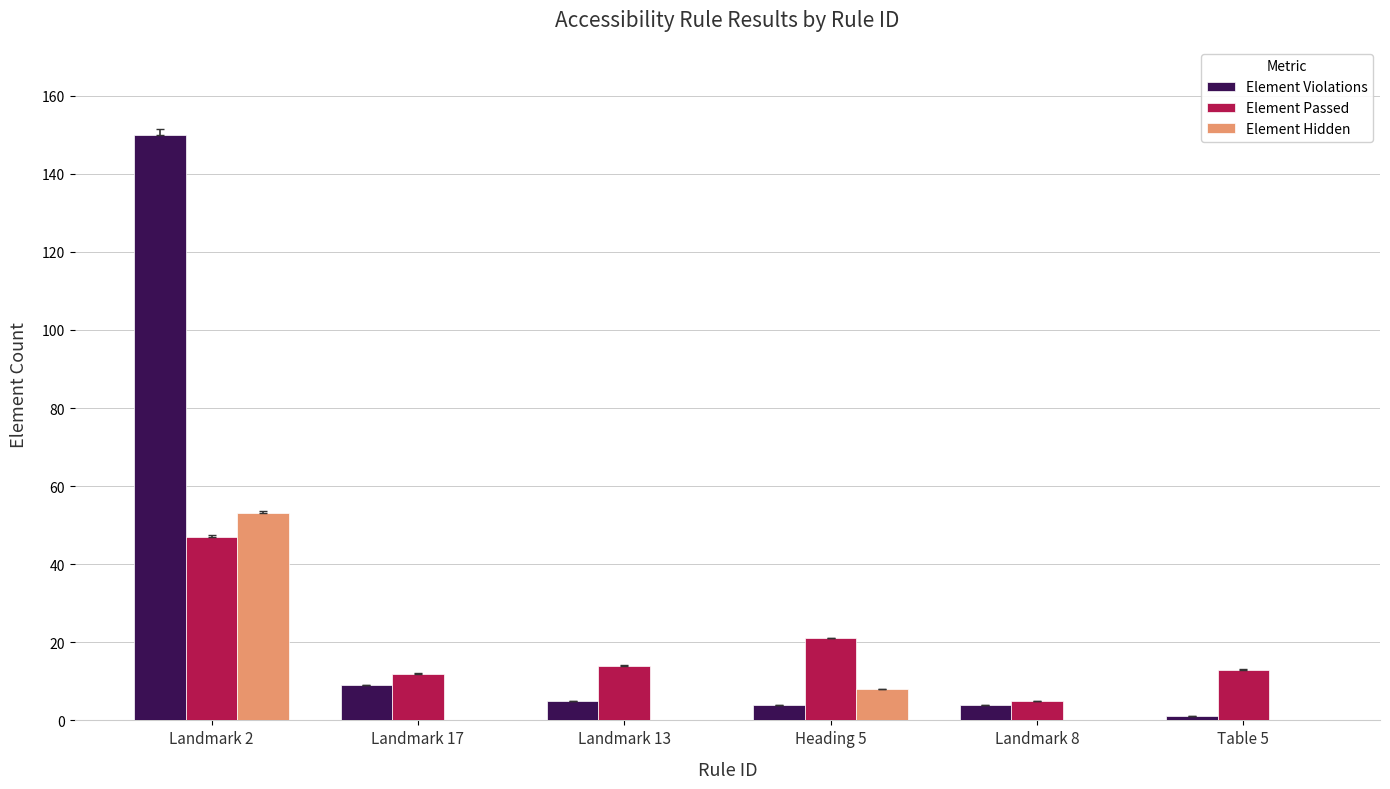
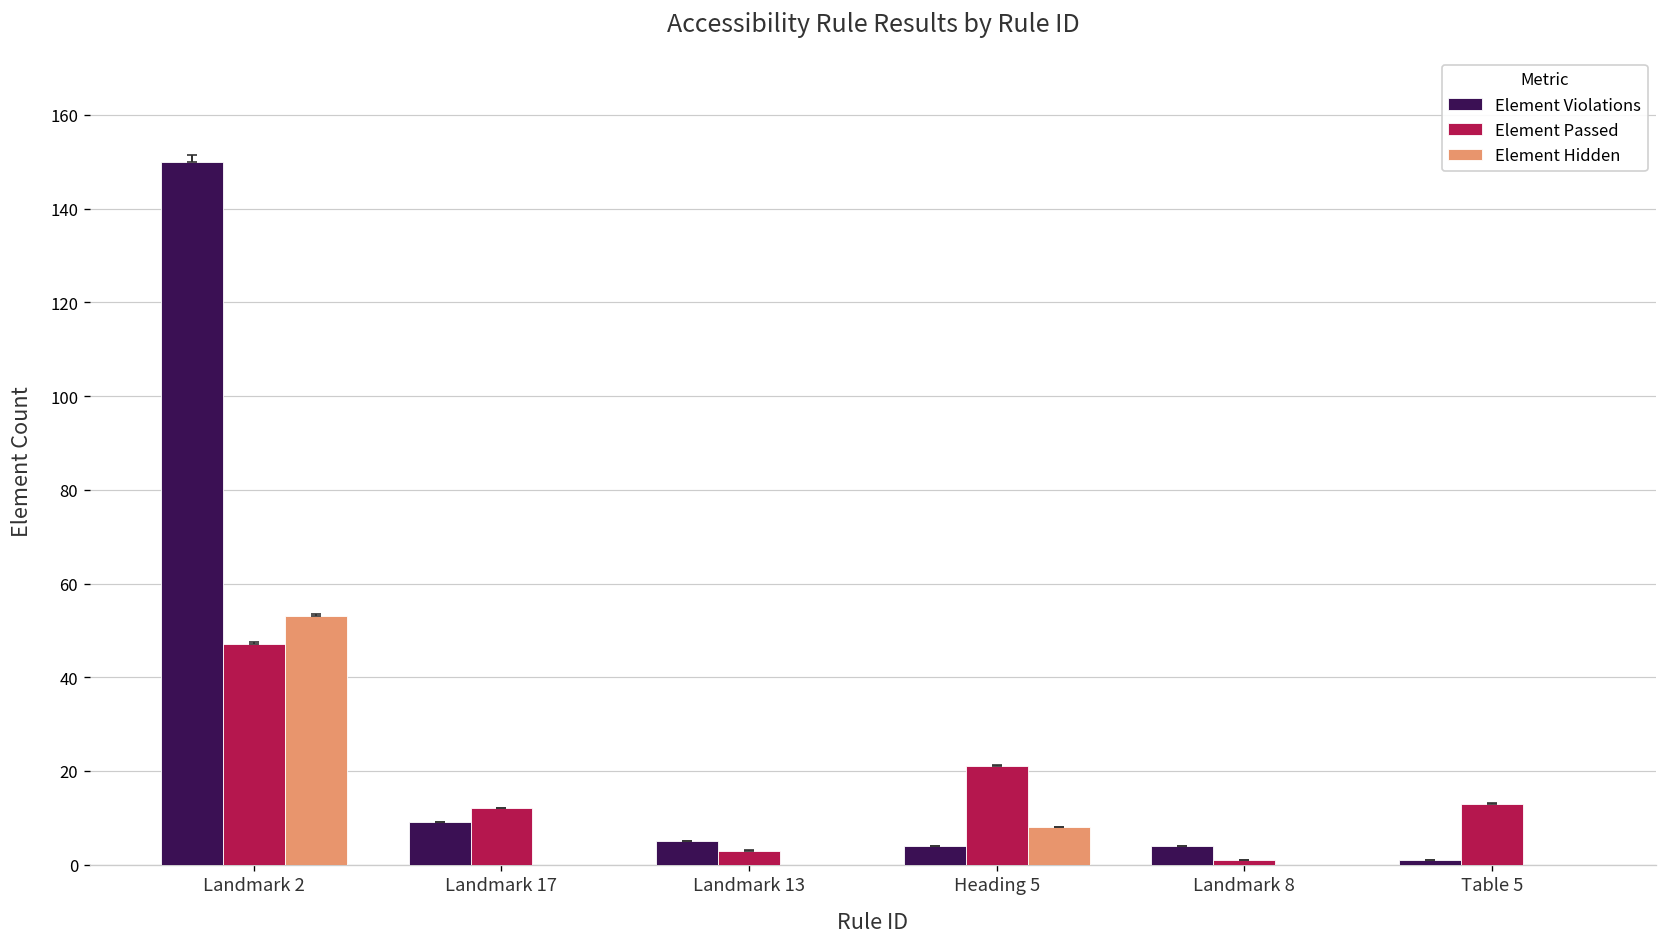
  {
    "Element Passed": {
      "Landmark 2": 47,
      "Landmark 17": 12,
-     "Landmark 13": 14,
+     "Landmark 13": 3,
      "Heading 5": 21,
-     "Landmark 8": 5,
+     "Landmark 8": 1,
      "Table 5": 13
    },
    "Element Hidden": {
      "Landmark 2": 53,
      "Landmark 17": 0,
      "Landmark 13": 0,
      "Heading 5": 8,
      "Landmark 8": 0,
      "Table 5": 0
    }
  }
